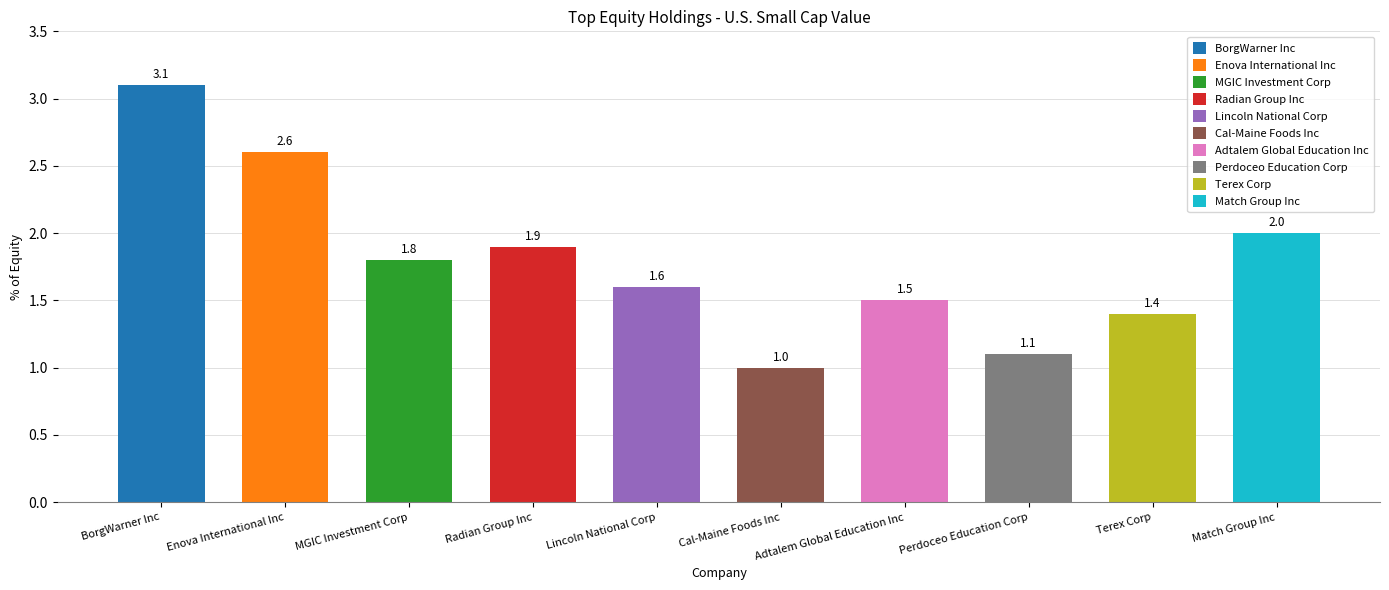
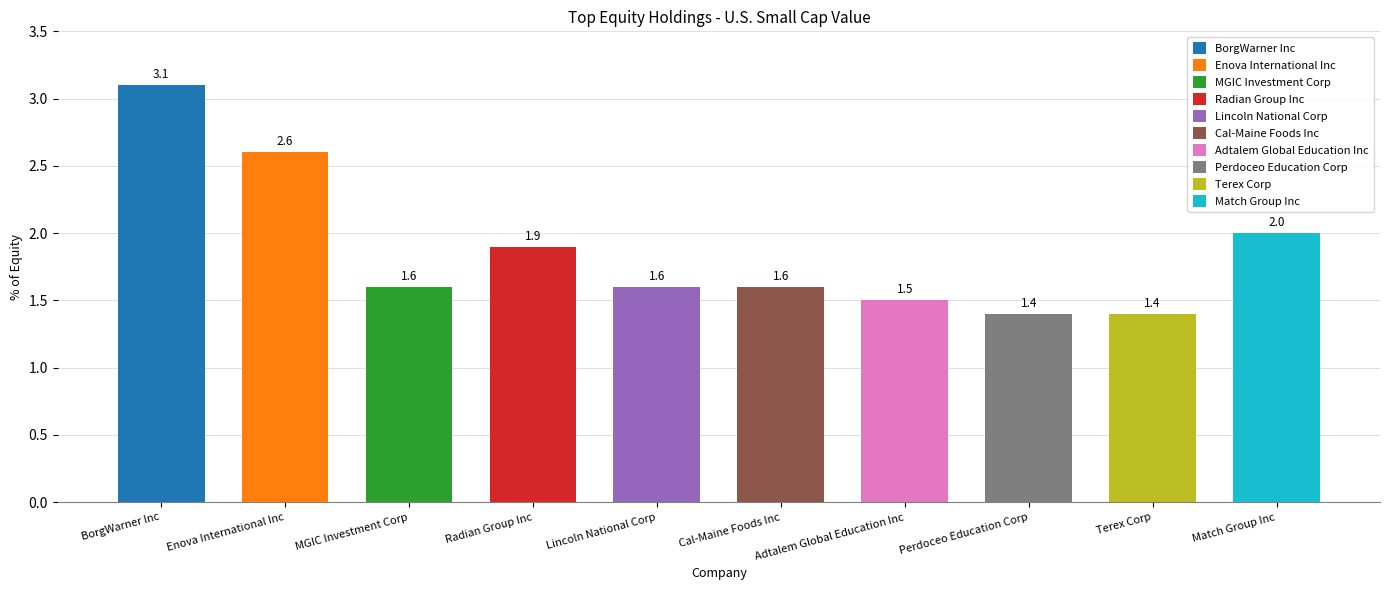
  {
    "BorgWarner Inc": 3.1,
    "Enova International Inc": 2.6,
-   "MGIC Investment Corp": 1.8,
+   "MGIC Investment Corp": 1.6,
    "Radian Group Inc": 1.9,
    "Lincoln National Corp": 1.6,
-   "Cal-Maine Foods Inc": 1.0,
+   "Cal-Maine Foods Inc": 1.6,
    "Adtalem Global Education Inc": 1.5,
-   "Perdoceo Education Corp": 1.1,
+   "Perdoceo Education Corp": 1.4,
    "Terex Corp": 1.4,
    "Match Group Inc": 2.0
  }
